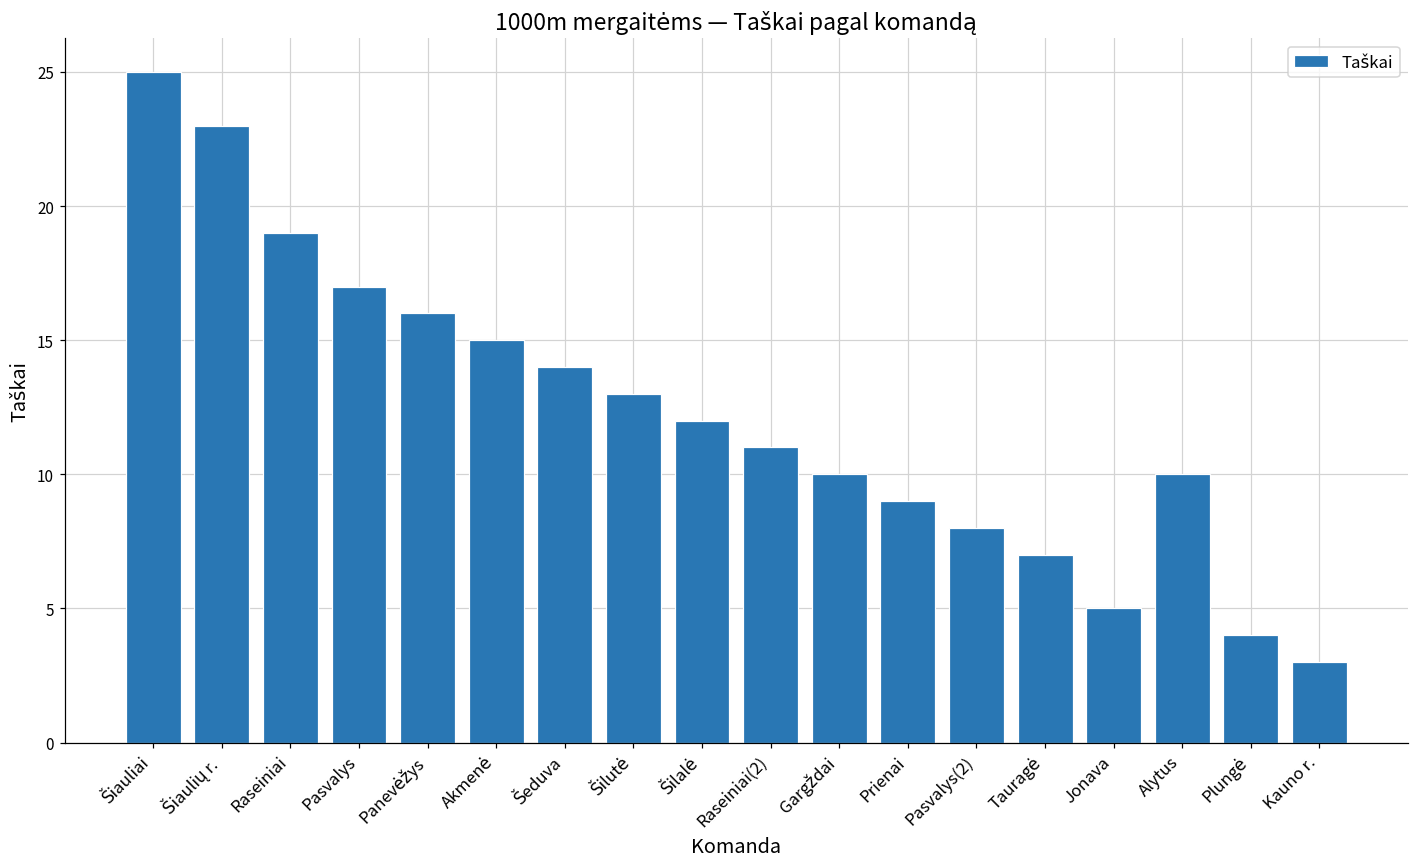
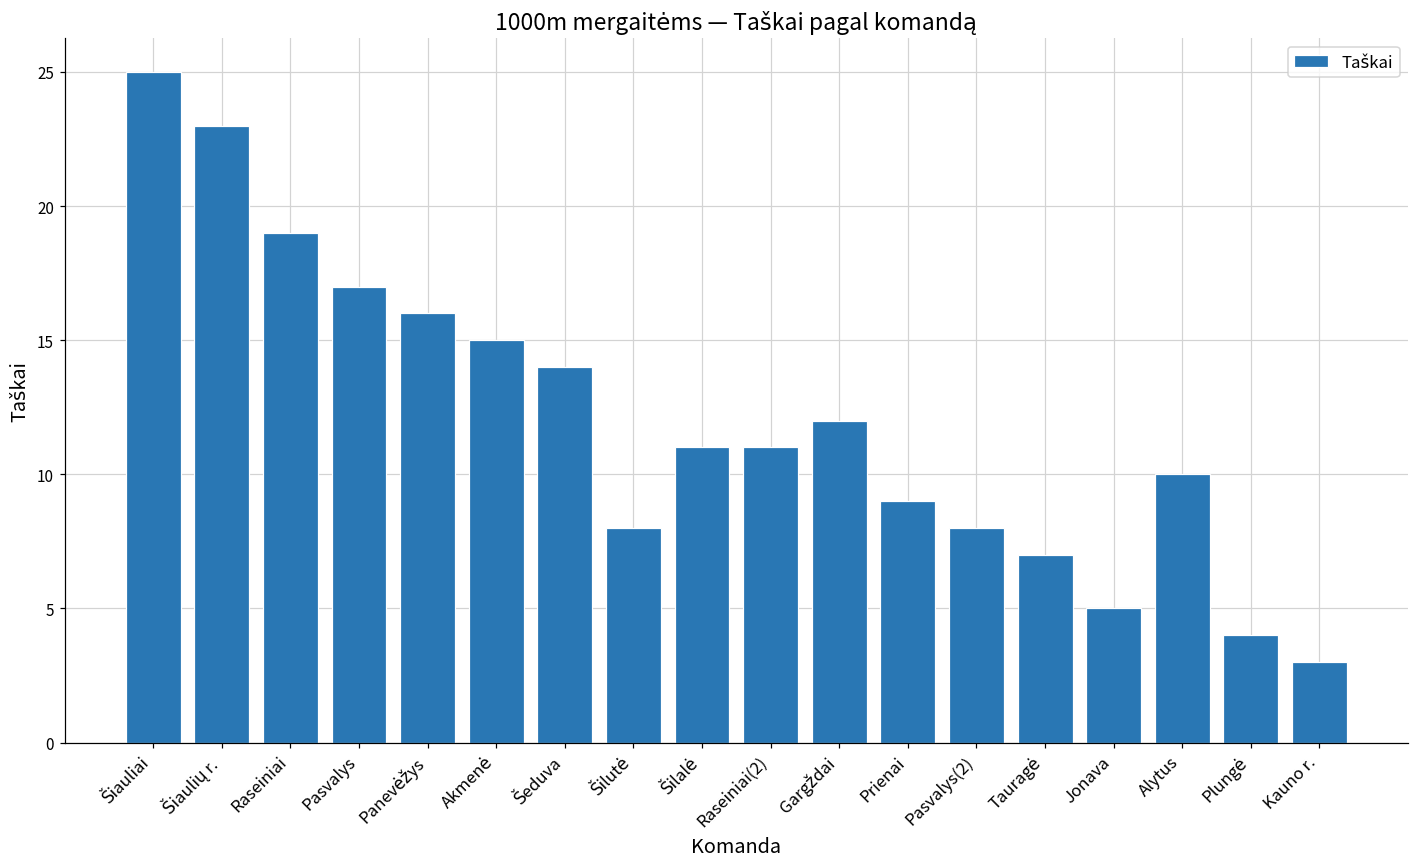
  {
    "Šiauliai": 25,
    "Šiaulių r.": 23,
    "Raseiniai": 19,
    "Pasvalys": 17,
    "Panevėžys": 16,
    "Akmenė": 15,
    "Šeduva": 14,
-   "Šilutė": 13,
-   "Šilalė": 12,
+   "Šilutė": 8,
+   "Šilalė": 11,
    "Raseiniai(2)": 11,
-   "Gargždai": 10,
+   "Gargždai": 12,
    "Prienai": 9,
    "Pasvalys(2)": 8,
    "Tauragė": 7,
    "Jonava": 5,
    "Alytus": 10,
    "Plungė": 4,
    "Kauno r.": 3
  }
